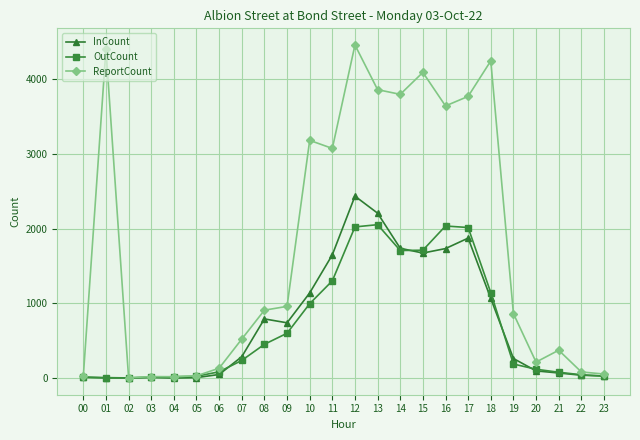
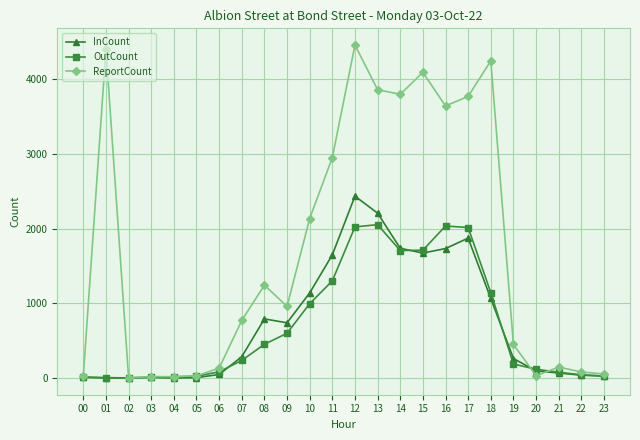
  {
    "ReportCount": {
      "06": 100,
-     "07": 500,
-     "08": 900,
+     "07": 800,
+     "08": 1200,
      "09": 1000,
-     "10": 3200,
-     "11": 3100,
+     "10": 2100,
+     "11": 3000,
      "12": 4500,
      "13": 3900,
      "14": 3800,
      "15": 4100,
      "16": 3600,
      "17": 3800,
      "18": 4200,
-     "19": 900,
-     "20": 200,
-     "21": 400,
+     "19": 500,
+     "20": 0,
+     "21": 100,
      "22": 100
    }
  }
